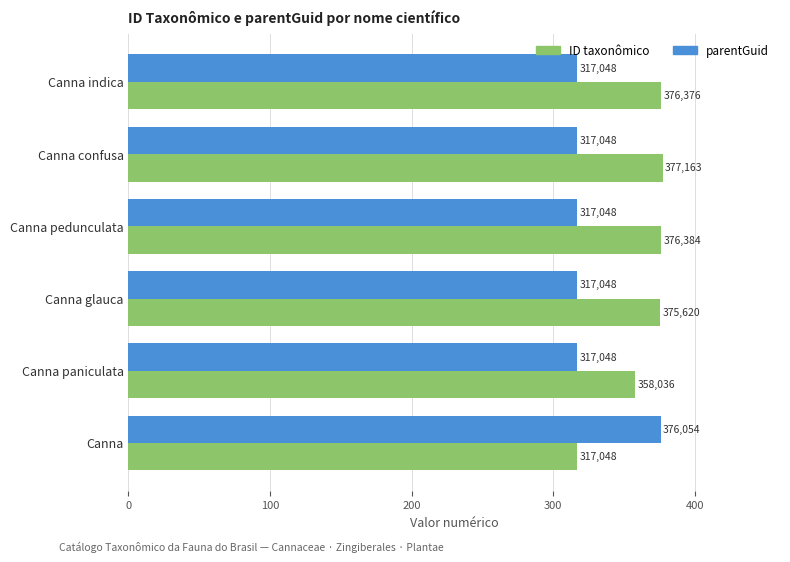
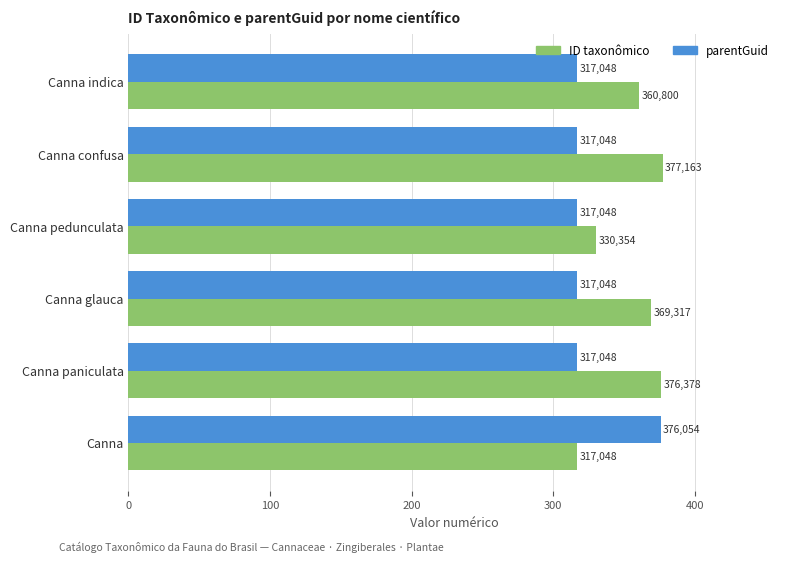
  {
    "ID taxonômico": {
-     "Canna indica": "376,376",
-     "Canna pedunculata": "376,384",
-     "Canna glauca": "375,620",
-     "Canna paniculata": "358,036"
+     "Canna indica": "360,800",
+     "Canna pedunculata": "330,354",
+     "Canna glauca": "369,317",
+     "Canna paniculata": "376,378"
    }
  }
